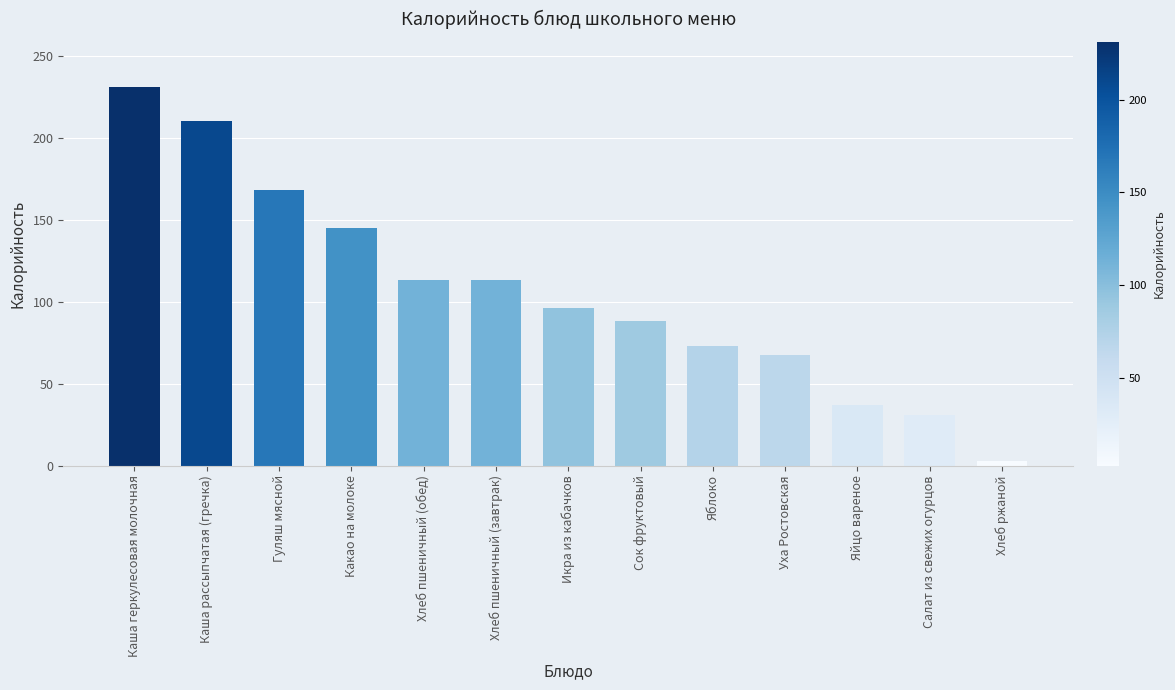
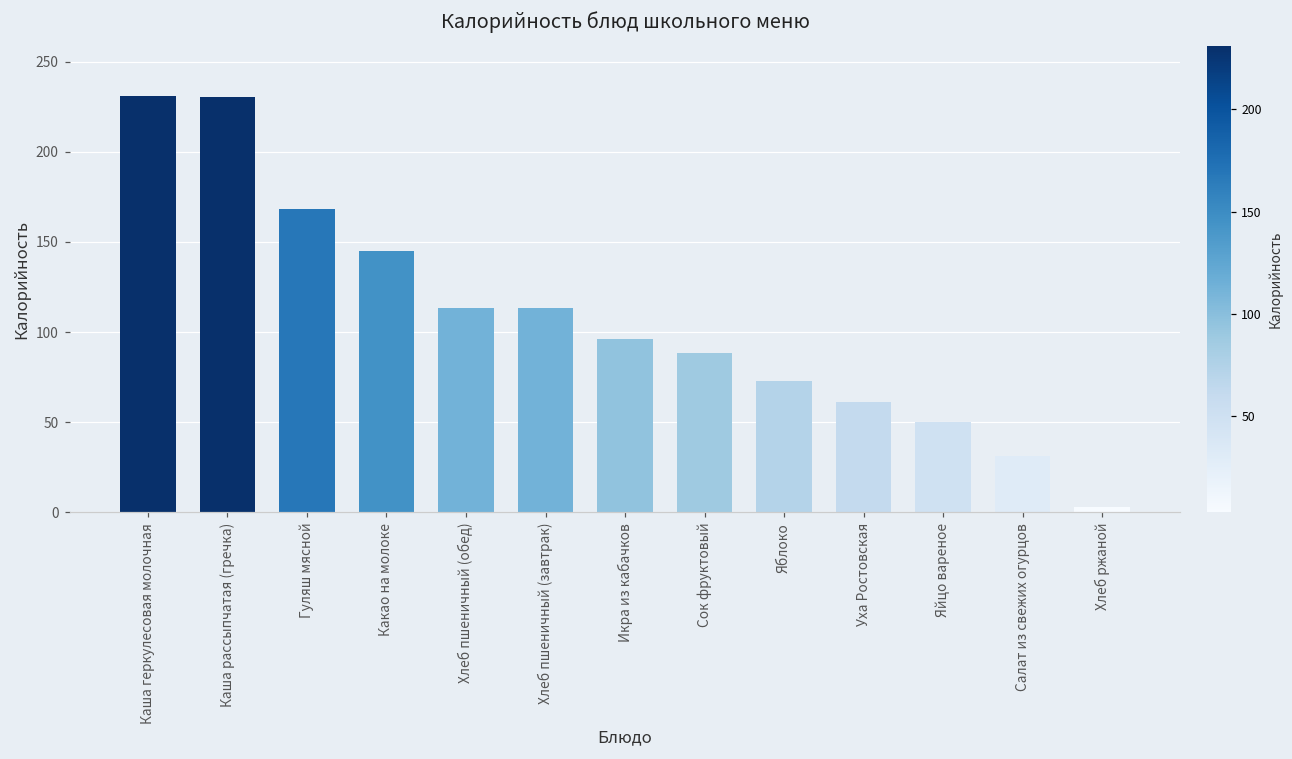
  {
    "Каша геркулесовая молочная": 231,
-   "Каша рассыпчатая (гречка)": 210,
+   "Каша рассыпчатая (гречка)": 230,
    "Гуляш мясной": 168,
    "Какао на молоке": 145,
    "Хлеб пшеничный (обед)": 113,
    "Хлеб пшеничный (завтрак)": 113,
    "Икра из кабачков": 96,
    "Сок фруктовый": 88,
    "Яблоко": 73,
-   "Уха Ростовская": 68,
-   "Яйцо вареное": 37,
+   "Уха Ростовская": 61,
+   "Яйцо вареное": 50,
    "Салат из свежих огурцов": 31,
    "Хлеб ржаной": 3
  }
